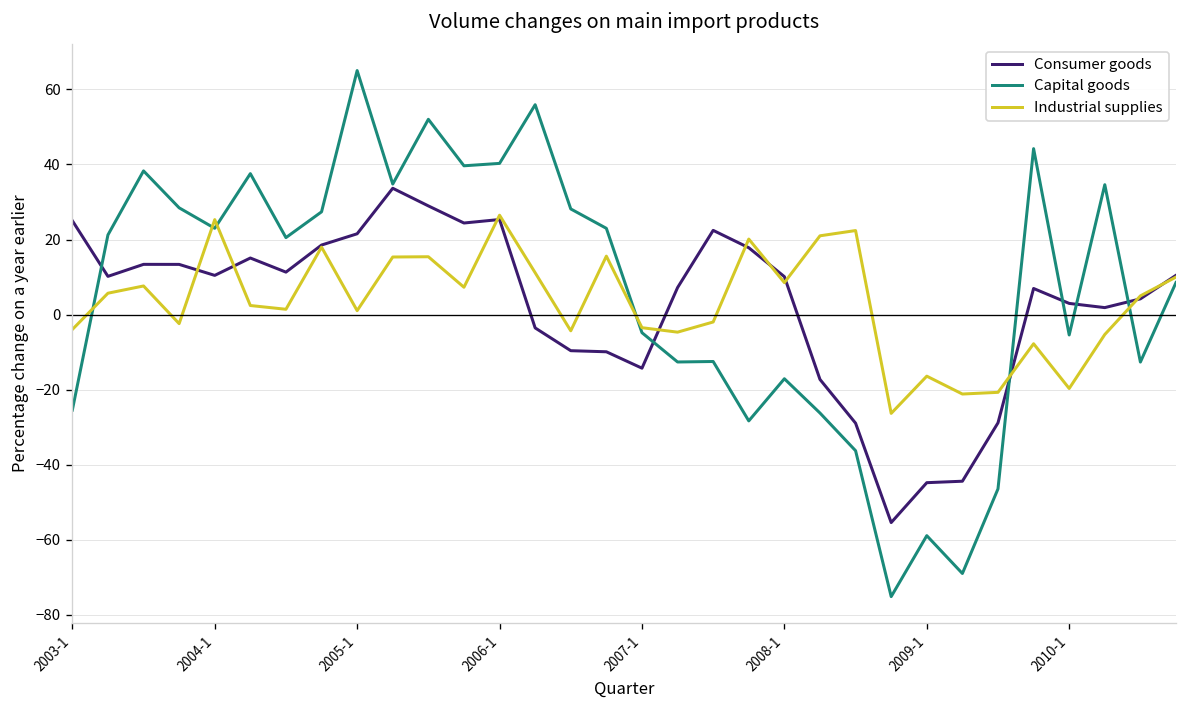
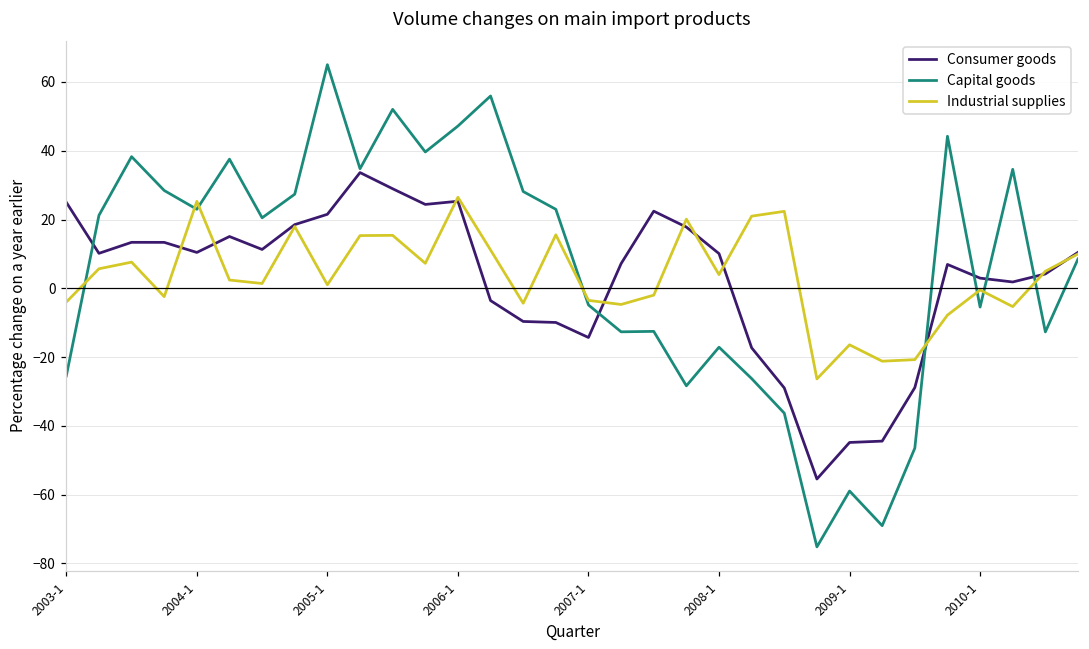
  {
    "Consumer goods": {
      "2003-1": 25,
      "2004-1": 10,
      "2005-1": 22,
      "2006-1": 25,
      "2007-1": -14,
      "2008-1": 10,
      "2009-1": -45,
      "2010-1": 3
    },
    "Capital goods": {
      "2003-1": -25,
      "2004-1": 23,
      "2005-1": 65,
-     "2006-1": 40,
+     "2006-1": 47,
      "2007-1": -5,
      "2008-1": -17,
      "2009-1": -59,
      "2010-1": -5
    },
    "Industrial supplies": {
      "2003-1": -4,
      "2004-1": 25,
      "2005-1": 1,
      "2006-1": 26,
      "2007-1": -4,
-     "2008-1": 9,
+     "2008-1": 4,
      "2009-1": -16,
-     "2010-1": -20
+     "2010-1": 0
    }
  }
